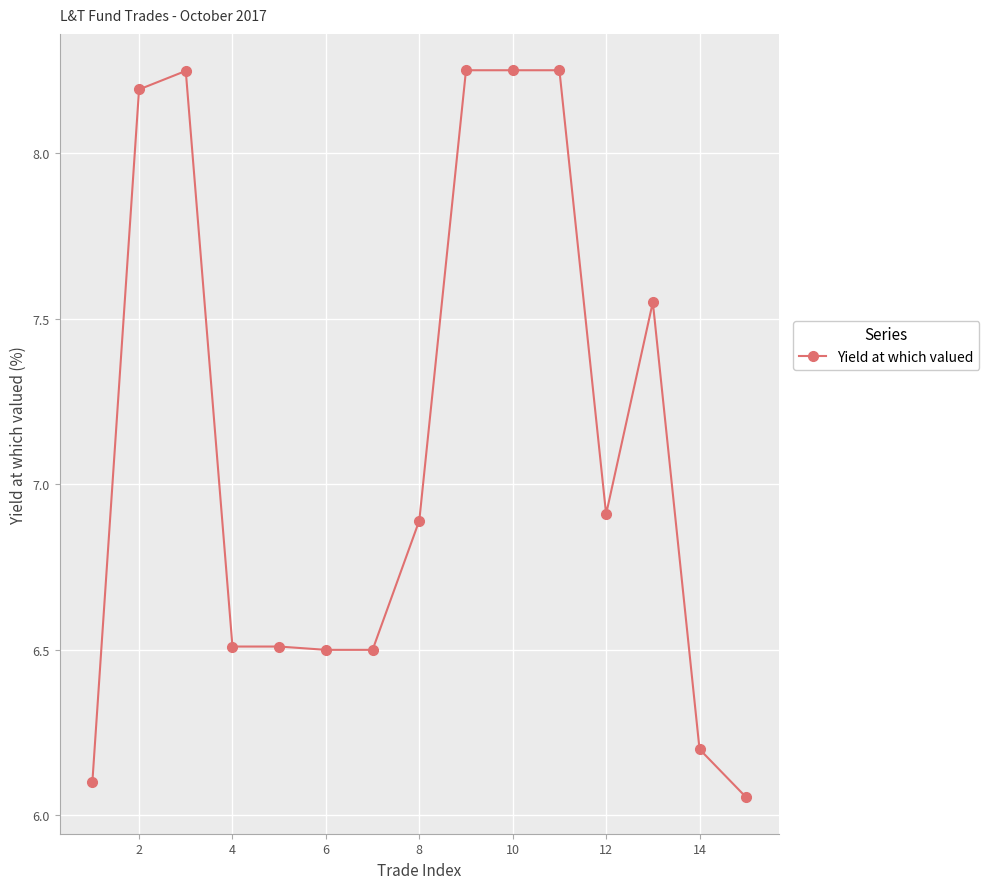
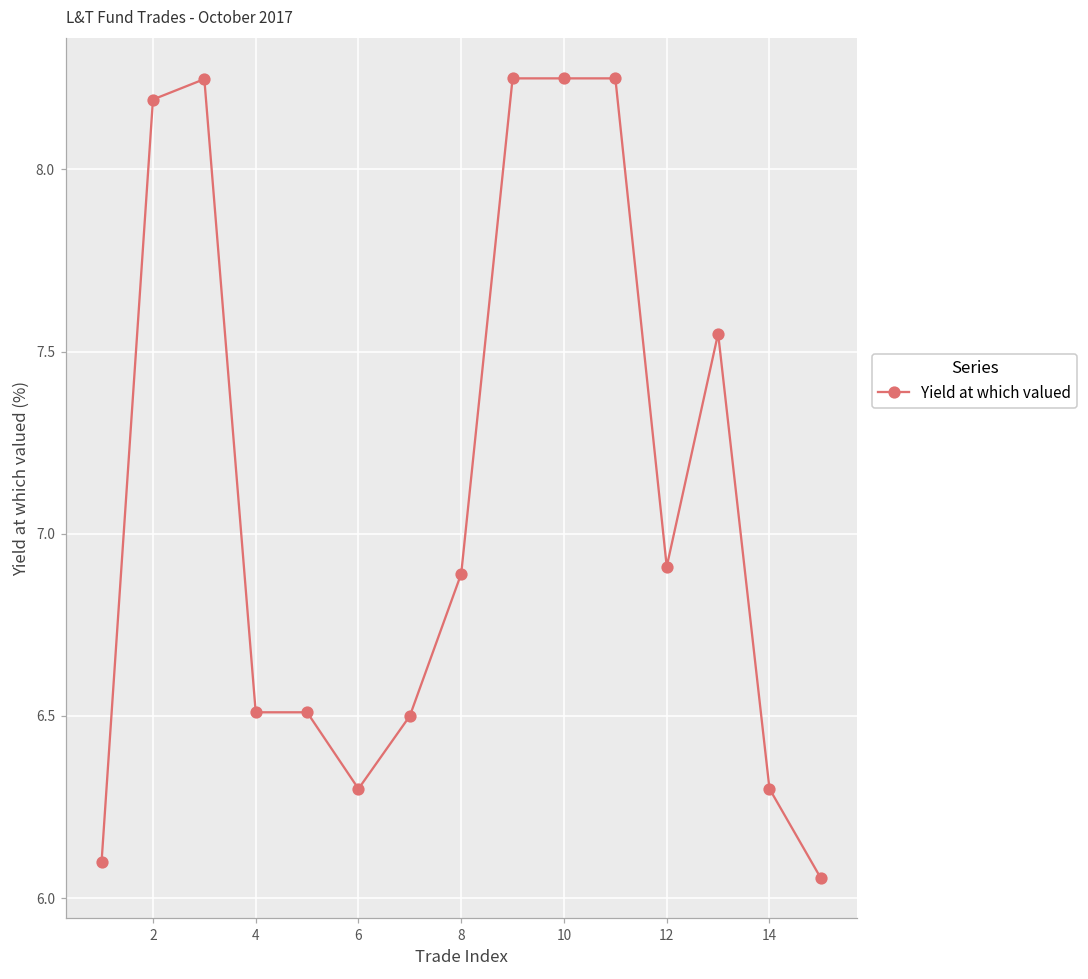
  {
    "2": 8.19,
    "4": 6.51,
-   "6": 6.5,
+   "6": 6.3,
    "8": 6.89,
    "10": 8.25,
    "12": 6.91,
-   "14": 6.2
+   "14": 6.3
  }
